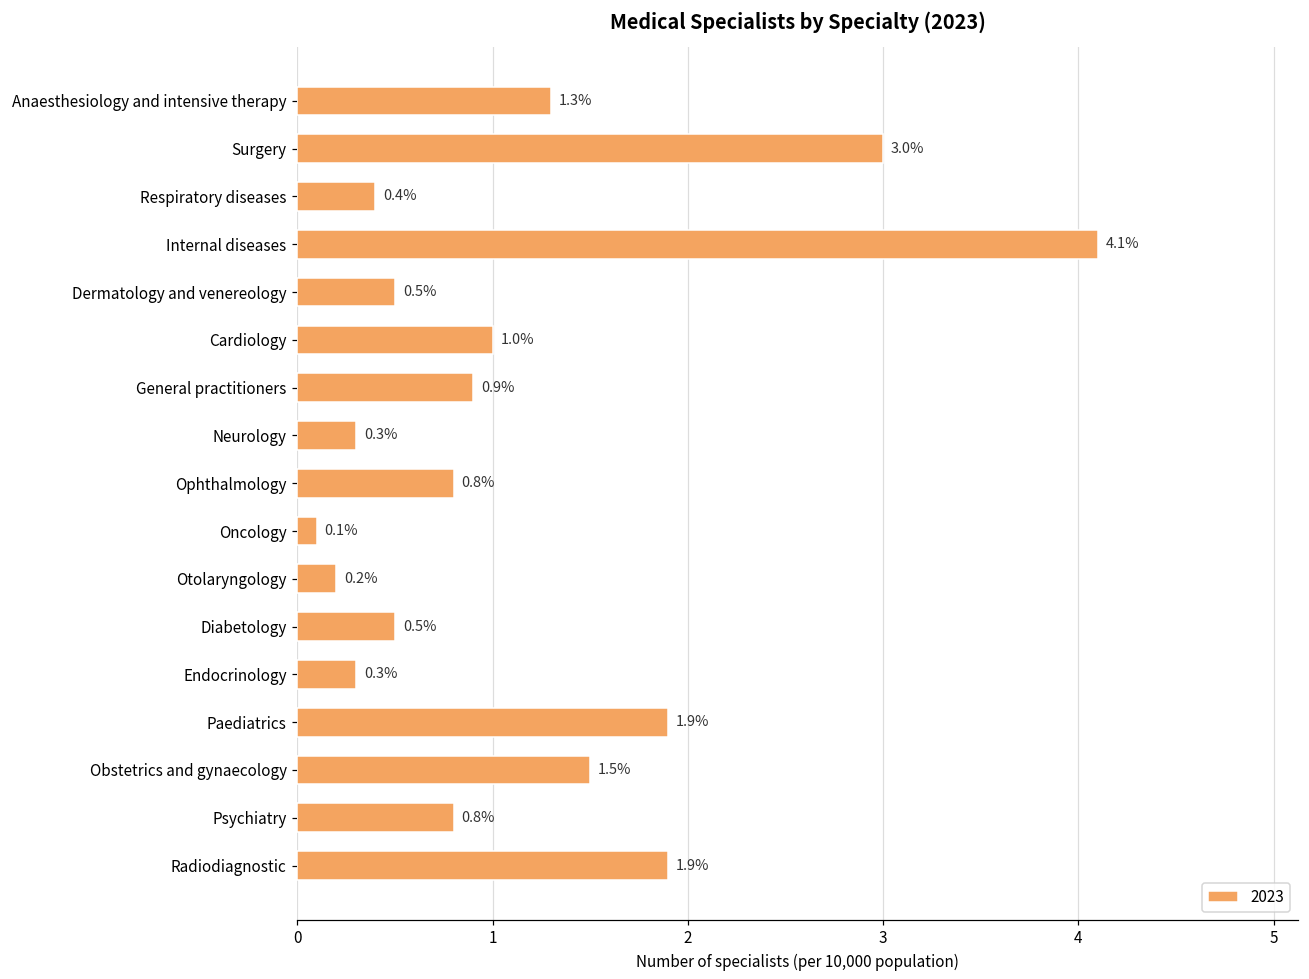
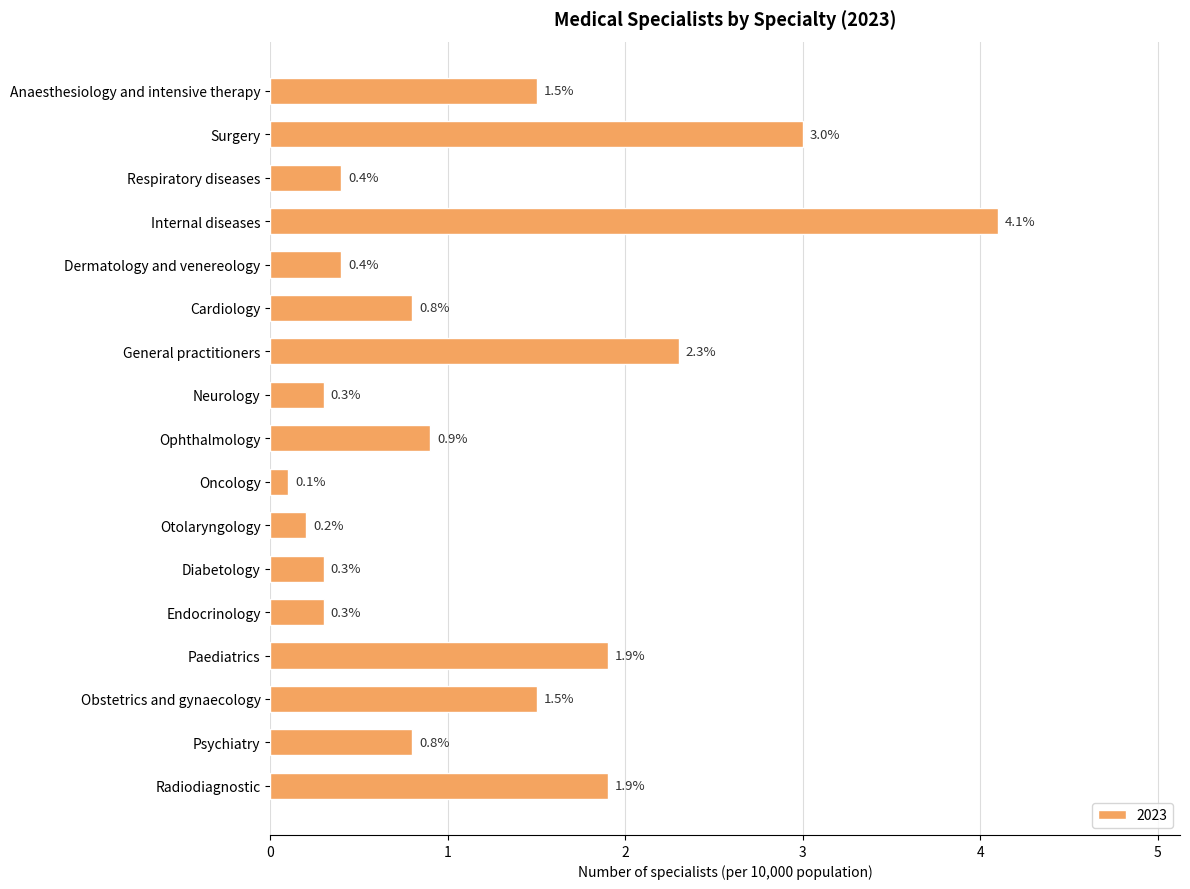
  {
-   "Anaesthesiology and intensive therapy": "1.3%",
+   "Anaesthesiology and intensive therapy": "1.5%",
    "Surgery": "3.0%",
    "Respiratory diseases": "0.4%",
    "Internal diseases": "4.1%",
-   "Dermatology and venereology": "0.5%",
-   "Cardiology": "1.0%",
-   "General practitioners": "0.9%",
+   "Dermatology and venereology": "0.4%",
+   "Cardiology": "0.8%",
+   "General practitioners": "2.3%",
    "Neurology": "0.3%",
-   "Ophthalmology": "0.8%",
+   "Ophthalmology": "0.9%",
    "Oncology": "0.1%",
    "Otolaryngology": "0.2%",
-   "Diabetology": "0.5%",
+   "Diabetology": "0.3%",
    "Endocrinology": "0.3%",
    "Paediatrics": "1.9%",
    "Obstetrics and gynaecology": "1.5%",
    "Psychiatry": "0.8%",
    "Radiodiagnostic": "1.9%"
  }
